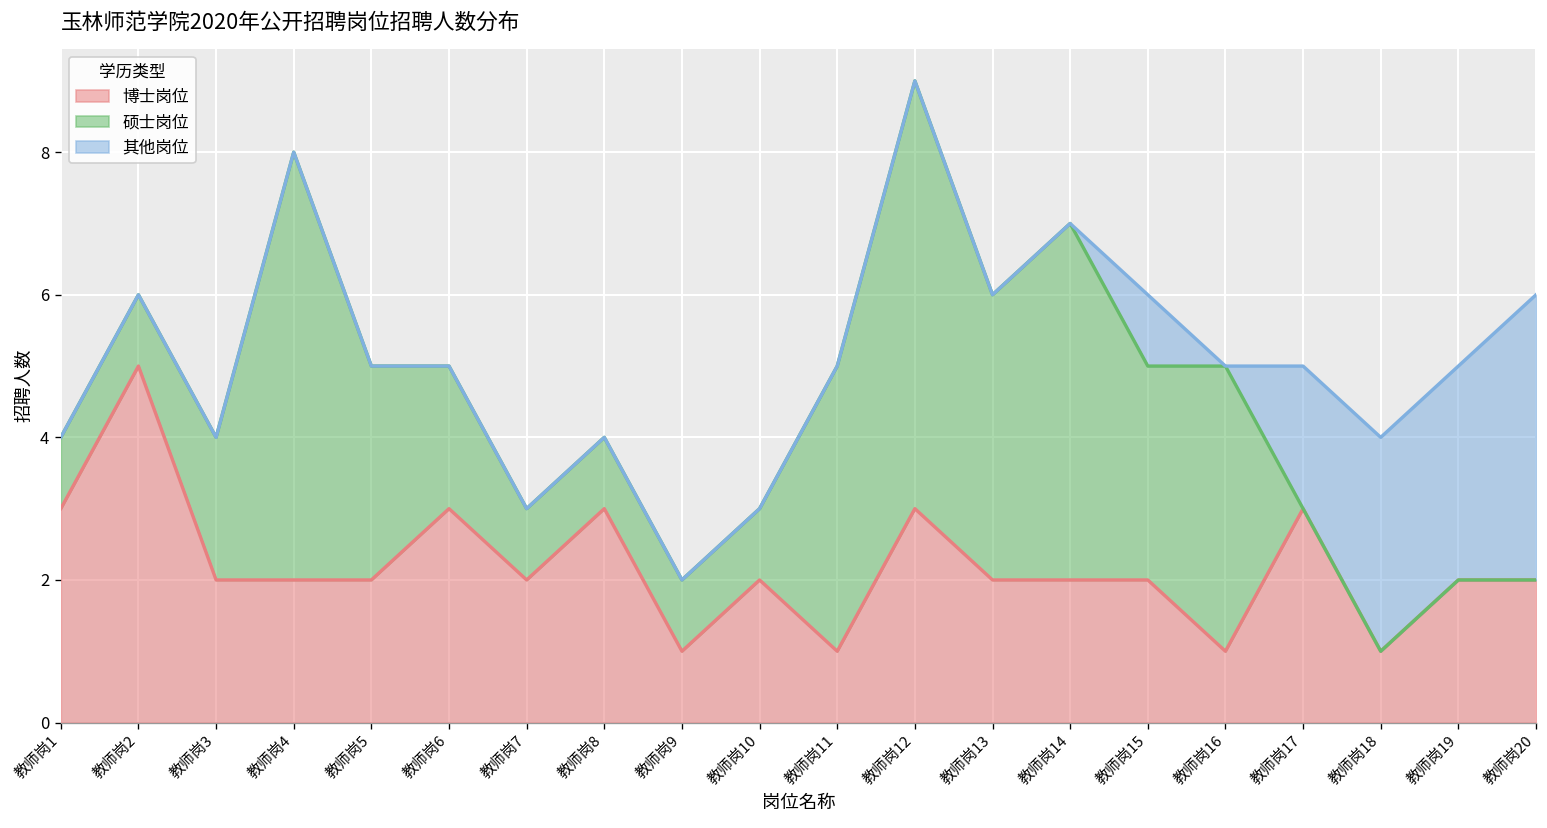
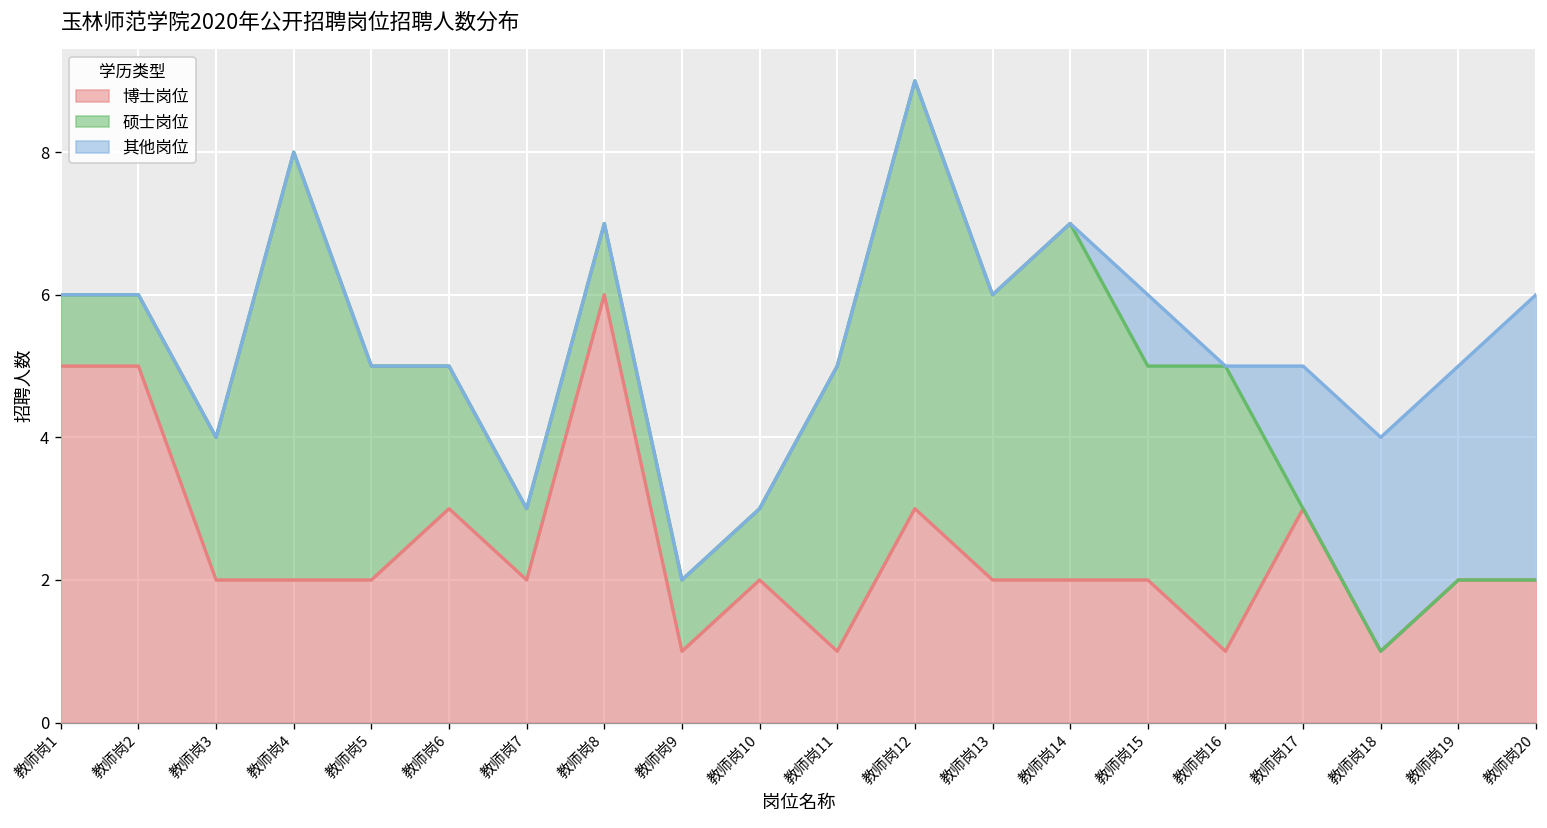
  {
    "博士岗位": {
-     "教师岗1": 3,
+     "教师岗1": 5,
      "教师岗2": 5,
      "教师岗3": 2,
      "教师岗4": 2,
      "教师岗5": 2,
      "教师岗6": 3,
      "教师岗7": 2,
-     "教师岗8": 3,
+     "教师岗8": 6,
      "教师岗9": 1,
      "教师岗10": 2,
      "教师岗11": 1,
      "教师岗12": 3,
      "教师岗13": 2,
      "教师岗14": 2,
      "教师岗15": 2,
      "教师岗16": 1
    },
    "硕士岗位": {
      "教师岗15": 3
    },
    "其他岗位": {
      "教师岗15": 1,
      "教师岗17": 2,
      "教师岗18": 3,
      "教师岗19": 3,
      "教师岗20": 4
    }
  }
